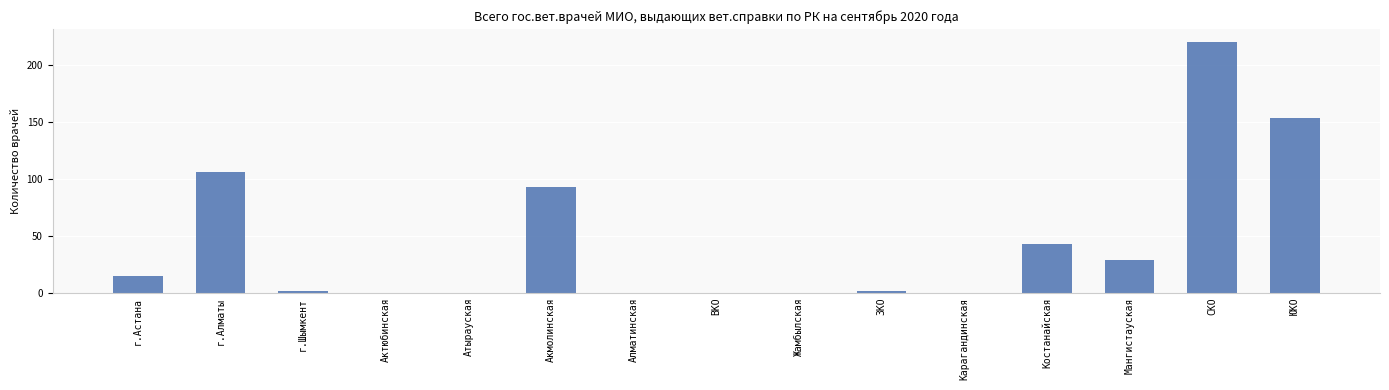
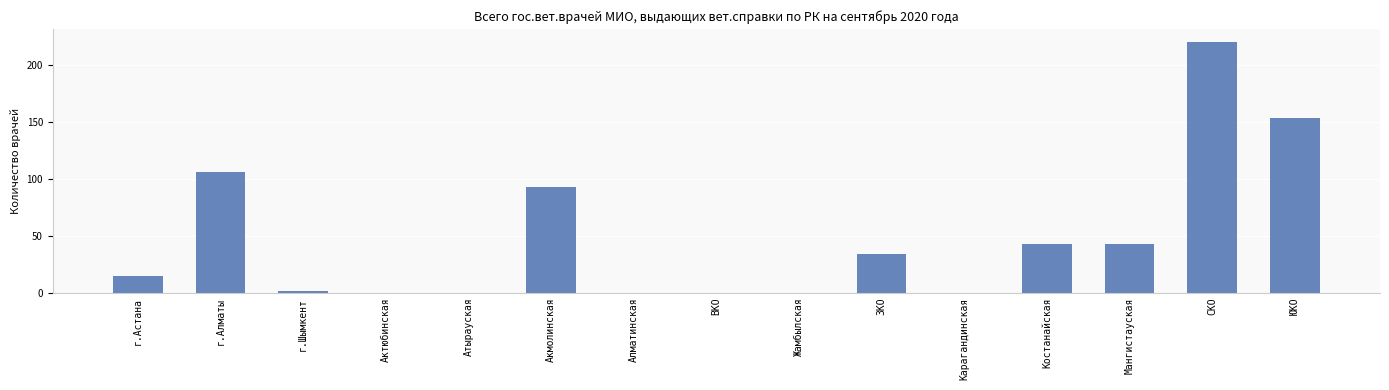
  {
    "г.Астана": 15,
    "г.Алматы": 106,
    "Актюбинская": 0,
    "Атырауская": 0,
    "Акмолинская": 93,
    "Алматинская": 0,
    "ВКО": 0,
    "Жамбылская": 0,
-   "ЗКО": 2,
+   "ЗКО": 34,
    "Карагандинская": 0,
    "Костанайская": 43,
-   "Мангистауская": 29,
+   "Мангистауская": 43,
    "СКО": 221,
    "ЮКО": 154
  }
